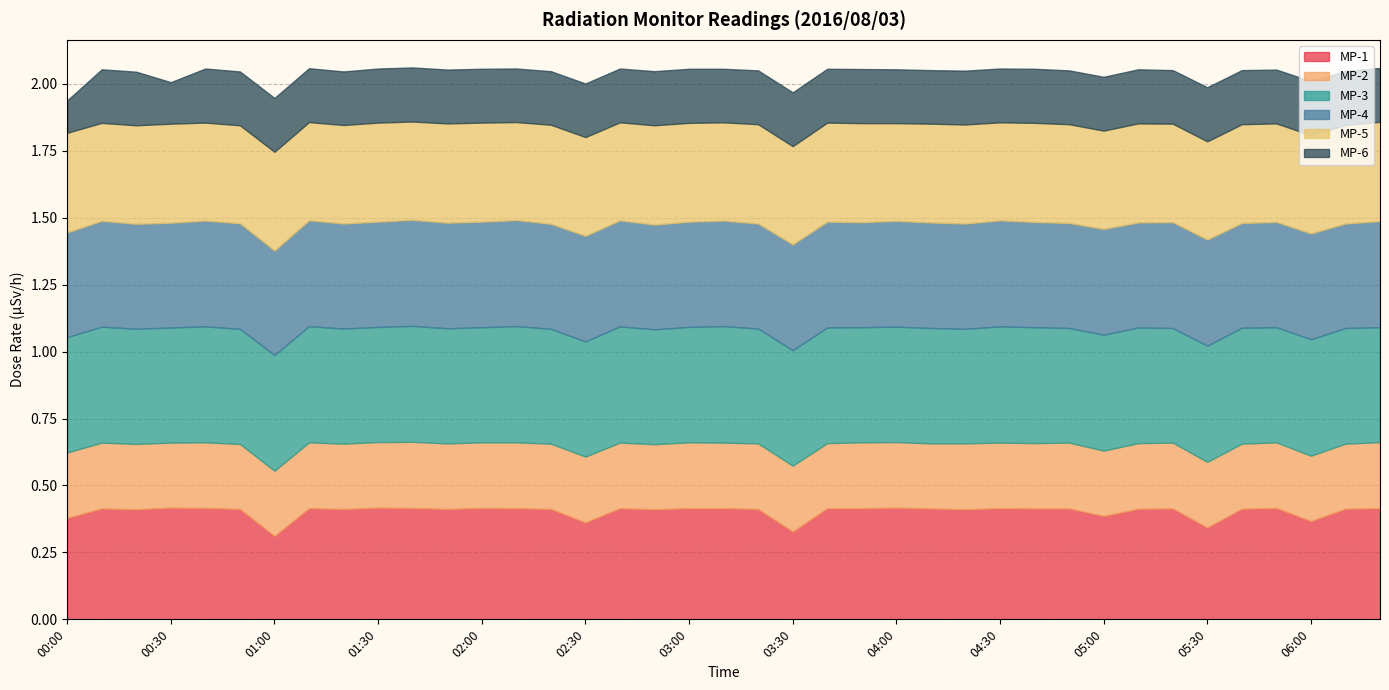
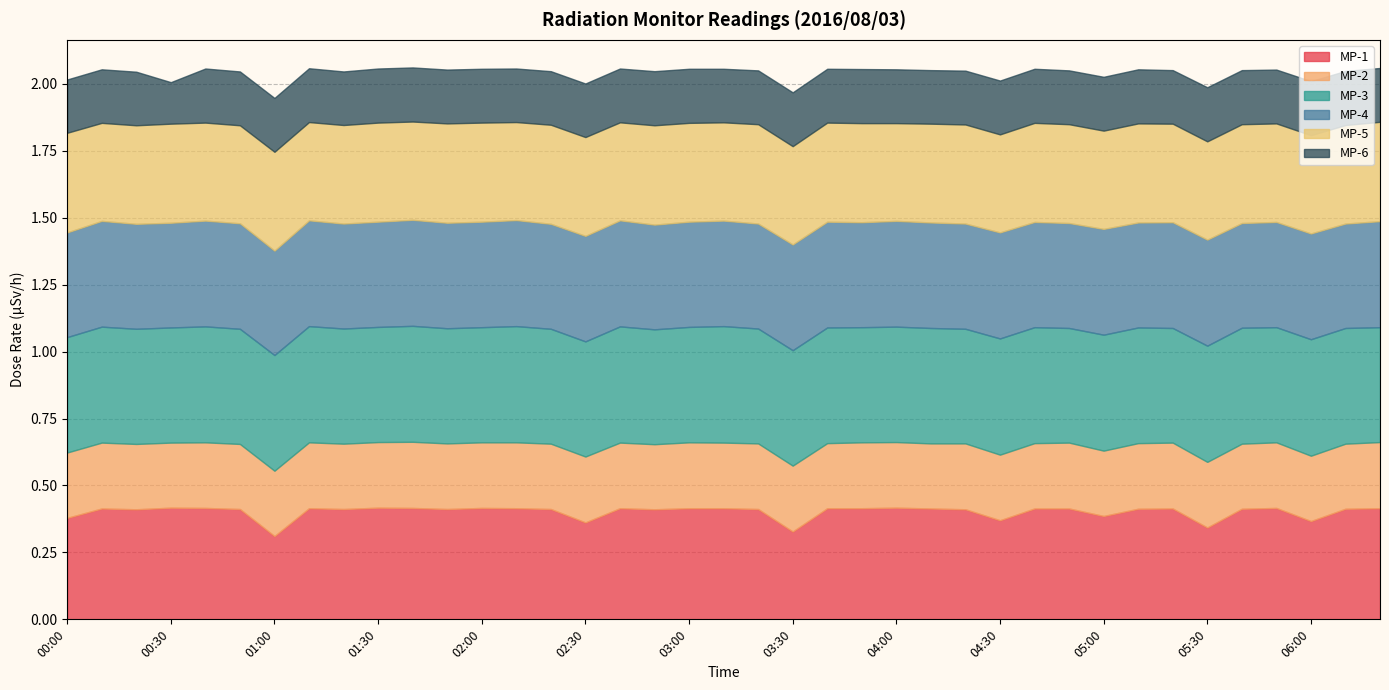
  {
    "MP-1": {
      "00:00": 0.38,
      "00:30": 0.42,
      "01:00": 0.31,
      "01:30": 0.42,
      "02:00": 0.42,
      "02:30": 0.36,
      "03:00": 0.42,
      "03:30": 0.33,
      "04:00": 0.42,
-     "04:30": 0.42,
+     "04:30": 0.37,
      "05:00": 0.39,
      "05:30": 0.34,
      "06:00": 0.37
    },
    "MP-6": {
-     "00:00": 0.12,
+     "00:00": 0.20,
      "00:30": 0.15,
      "01:00": 0.20,
      "01:30": 0.20,
      "02:00": 0.20,
      "02:30": 0.20,
      "03:00": 0.20,
      "03:30": 0.20,
      "04:00": 0.20,
      "04:30": 0.20,
      "05:00": 0.20,
      "05:30": 0.20
    }
  }
